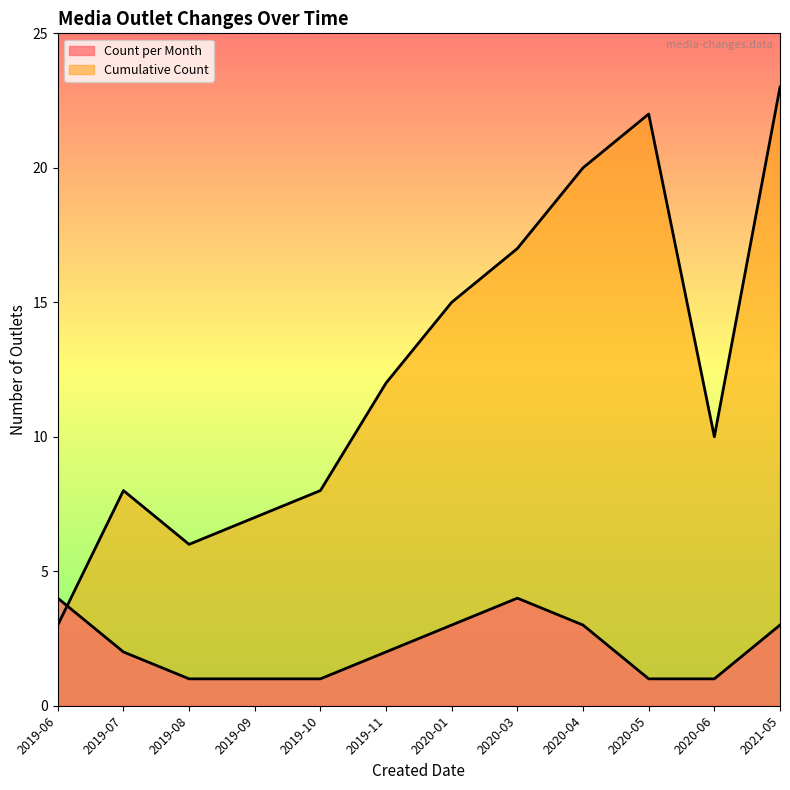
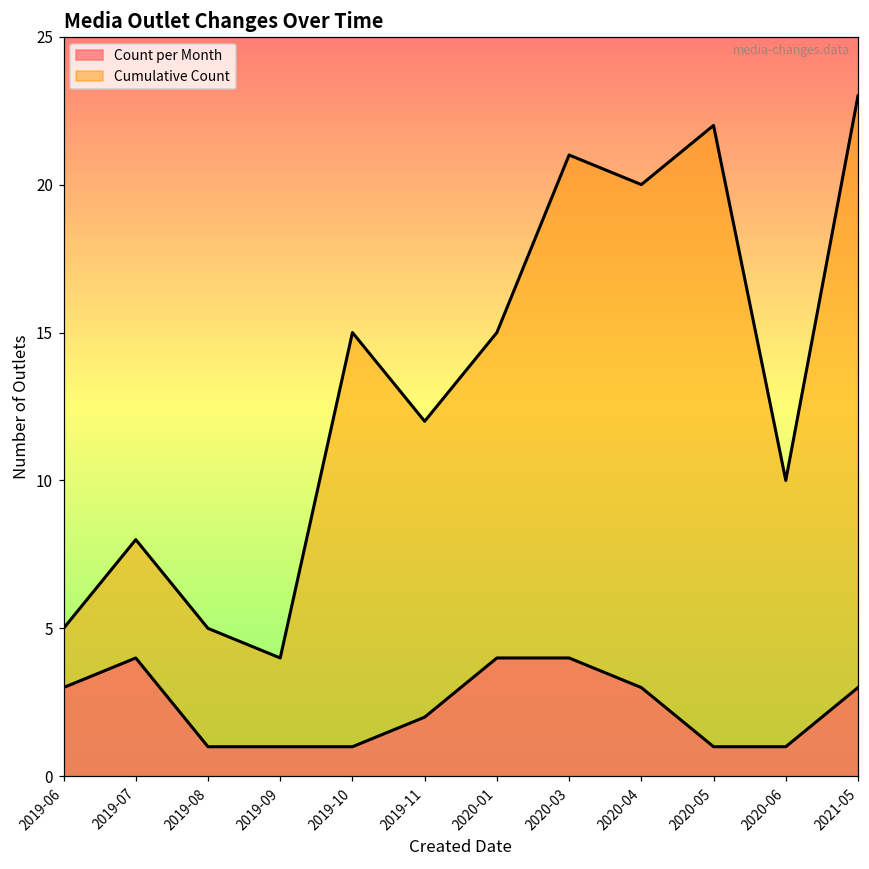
  {
    "Count per Month": {
-     "2019-06": 4,
-     "2019-07": 2,
+     "2019-06": 3,
+     "2019-07": 4,
      "2019-08": 1,
      "2019-09": 1,
      "2019-10": 1,
      "2019-11": 2,
-     "2020-01": 3,
+     "2020-01": 4,
      "2020-03": 4,
      "2020-04": 3,
      "2020-05": 1,
      "2020-06": 1,
      "2021-05": 3
    },
    "Cumulative Count": {
-     "2019-06": 3,
+     "2019-06": 5,
      "2019-07": 8,
-     "2019-08": 6,
-     "2019-09": 7,
-     "2019-10": 8,
+     "2019-08": 5,
+     "2019-09": 4,
+     "2019-10": 15,
      "2019-11": 12,
      "2020-01": 15,
-     "2020-03": 17,
+     "2020-03": 21,
      "2020-04": 20,
      "2020-05": 22,
      "2020-06": 10,
      "2021-05": 23
    }
  }
